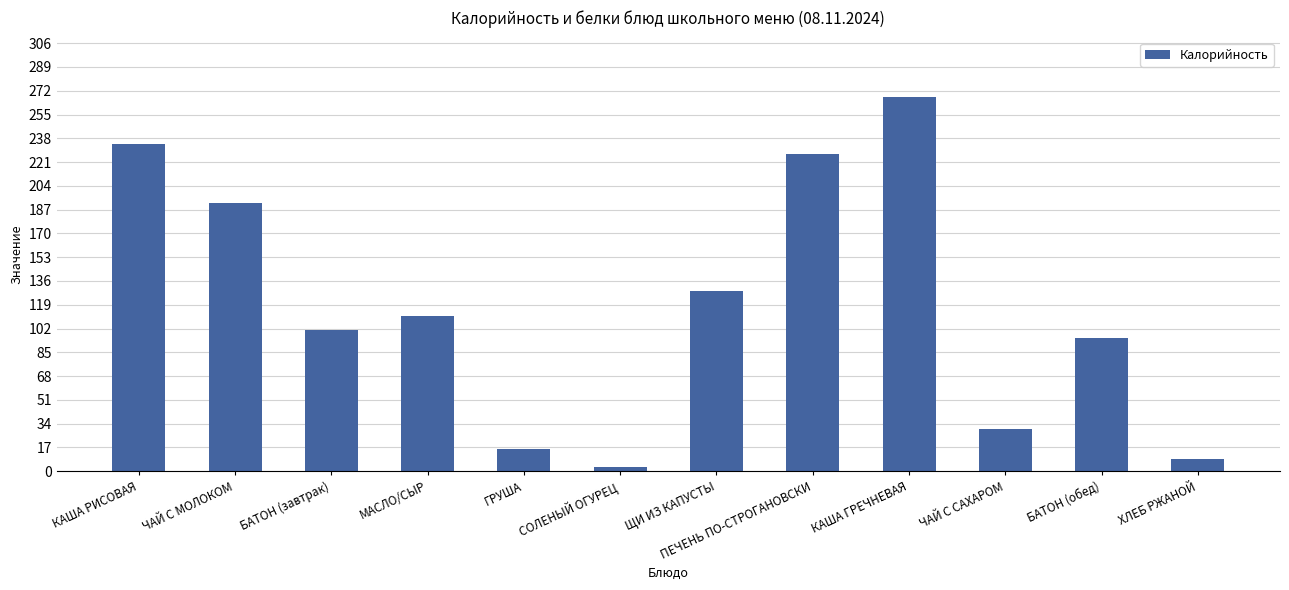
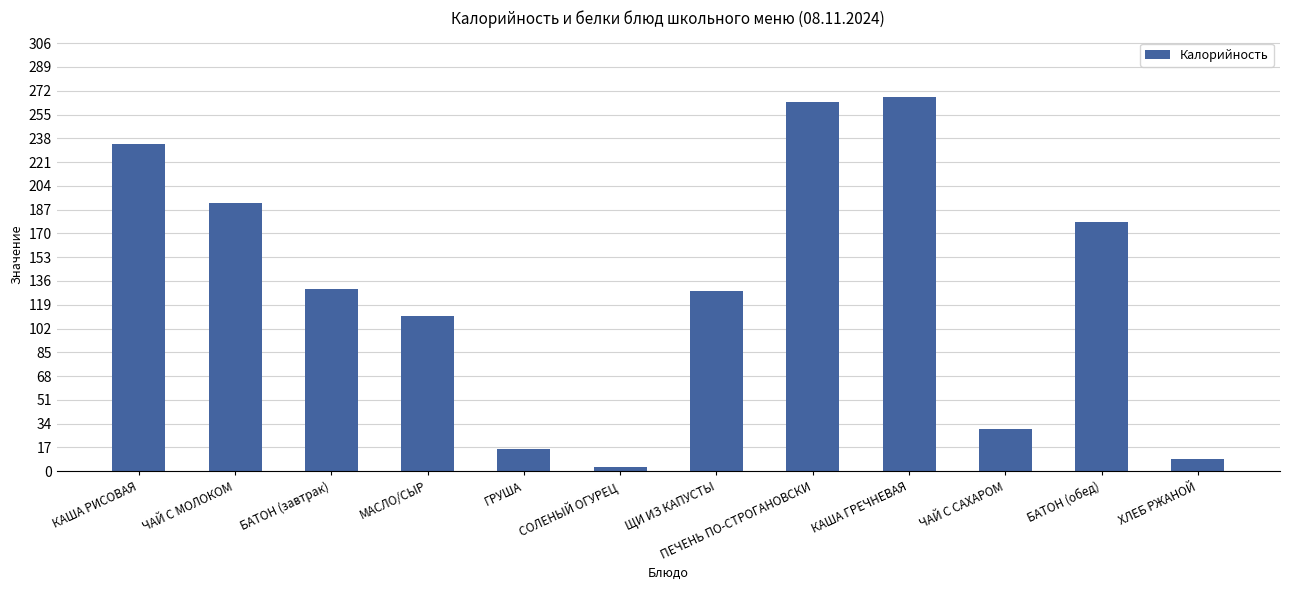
  {
    "КАША РИСОВАЯ": 234,
    "ЧАЙ С МОЛОКОМ": 192,
-   "БАТОН (завтрак)": 101,
+   "БАТОН (завтрак)": 130,
    "МАСЛО/СЫР": 111,
    "ГРУША": 16,
    "СОЛЕНЫЙ ОГУРЕЦ": 3,
    "ЩИ ИЗ КАПУСТЫ": 129,
-   "ПЕЧЕНЬ ПО-СТРОГАНОВСКИ": 227,
+   "ПЕЧЕНЬ ПО-СТРОГАНОВСКИ": 264,
    "КАША ГРЕЧНЕВАЯ": 268,
    "ЧАЙ С САХАРОМ": 30,
-   "БАТОН (обед)": 95,
+   "БАТОН (обед)": 178,
    "ХЛЕБ РЖАНОЙ": 9
  }
